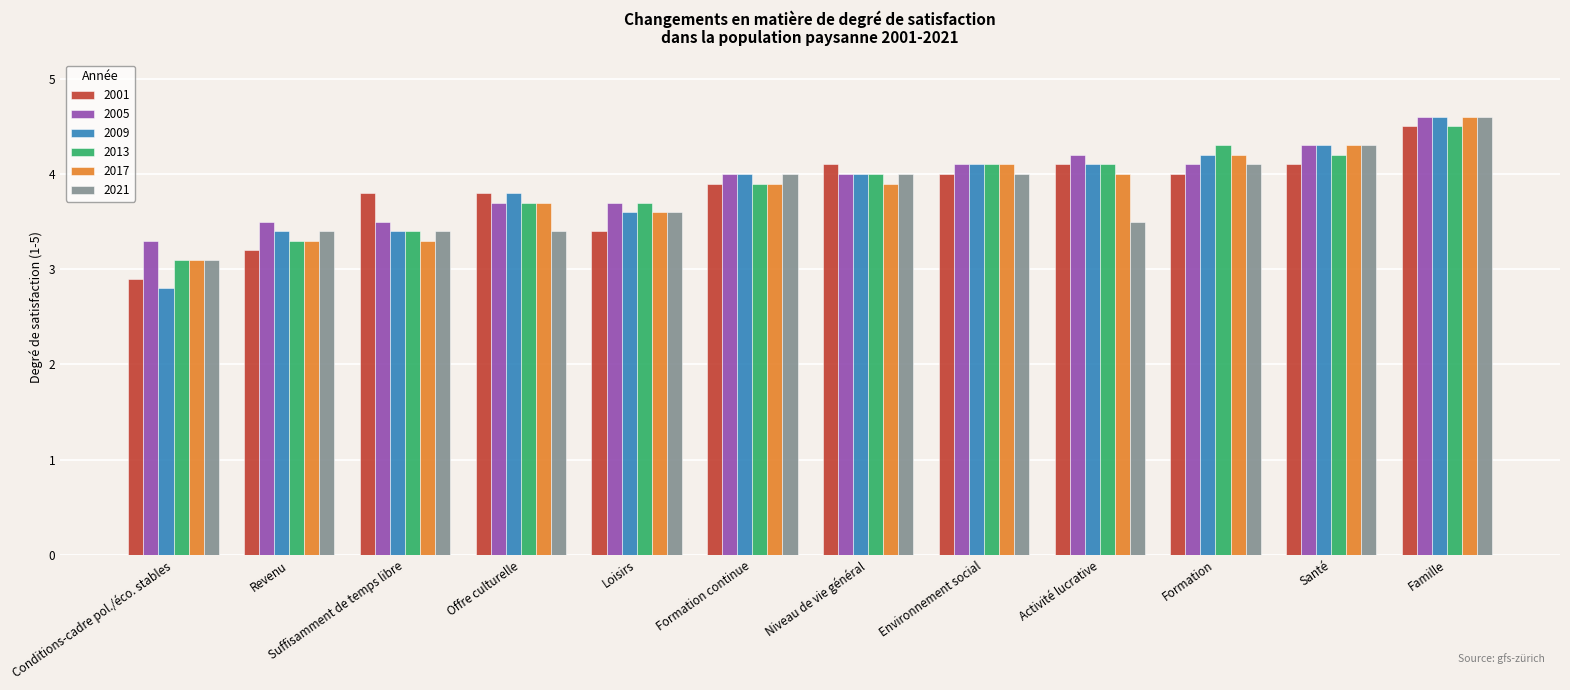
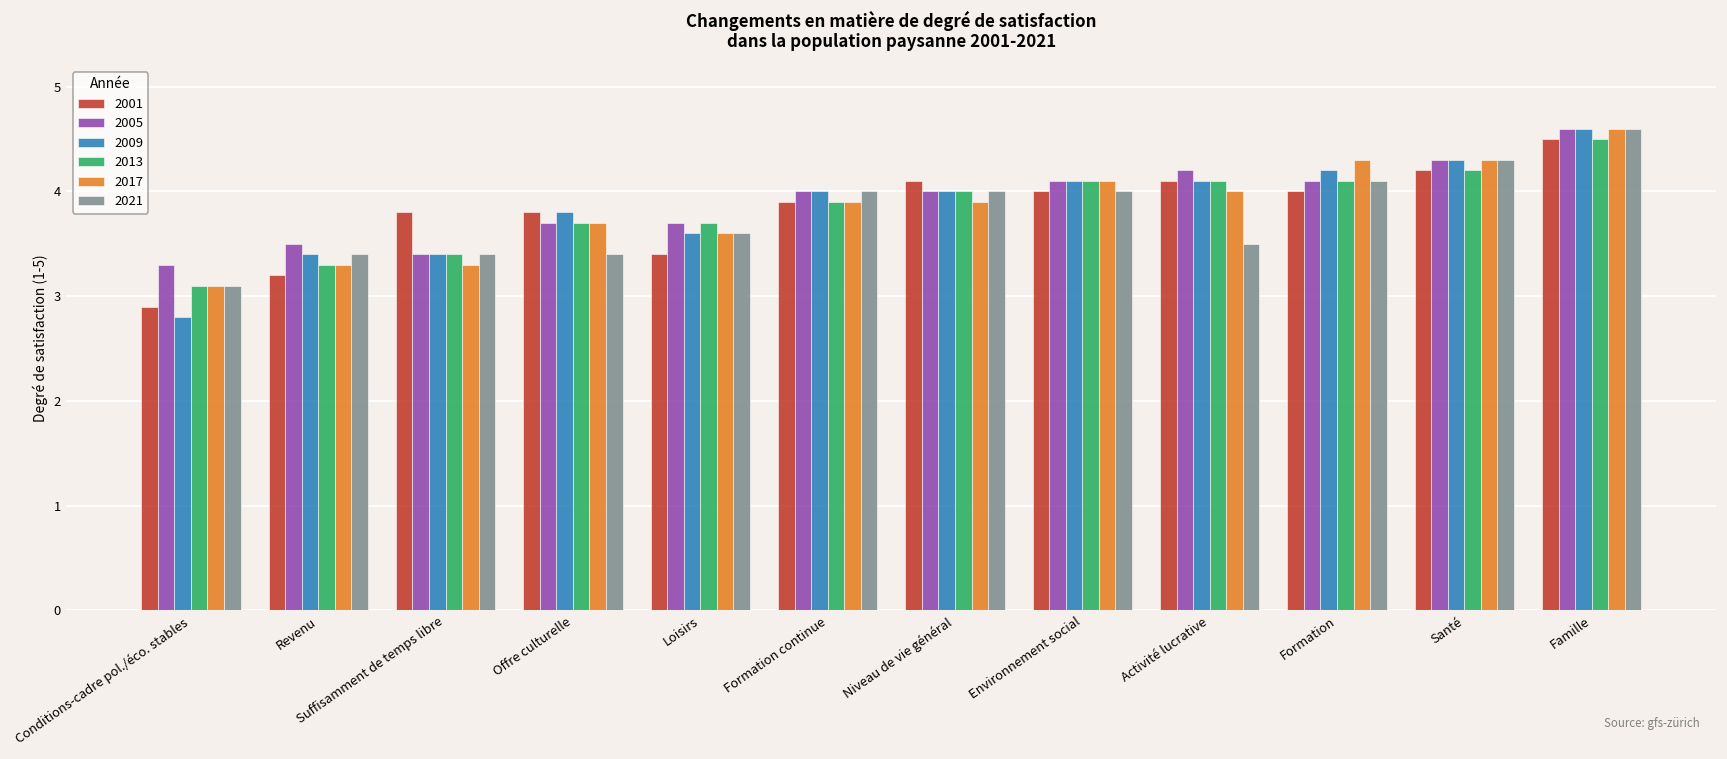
  {
    "2001": {
      "Conditions-cadre pol./éco. stables": 2.9,
      "Revenu": 3.2,
      "Suffisamment de temps libre": 3.8,
      "Offre culturelle": 3.8,
      "Loisirs": 3.4,
      "Formation continue": 3.9,
      "Niveau de vie général": 4.1,
      "Environnement social": 4.0,
      "Activité lucrative": 4.1,
      "Formation": 4.0,
-     "Santé": 4.1,
+     "Santé": 4.2,
      "Famille": 4.5
    },
    "2005": {
      "Conditions-cadre pol./éco. stables": 3.3,
      "Revenu": 3.5,
-     "Suffisamment de temps libre": 3.5,
+     "Suffisamment de temps libre": 3.4,
      "Offre culturelle": 3.7,
      "Loisirs": 3.7,
      "Formation continue": 4.0,
      "Niveau de vie général": 4.0,
      "Environnement social": 4.1,
      "Activité lucrative": 4.2,
      "Formation": 4.1,
      "Santé": 4.3,
      "Famille": 4.6
    },
    "2009": {
      "Conditions-cadre pol./éco. stables": 2.8,
      "Revenu": 3.4,
      "Suffisamment de temps libre": 3.4,
      "Offre culturelle": 3.8,
      "Loisirs": 3.6,
      "Formation continue": 4.0,
      "Niveau de vie général": 4.0,
      "Environnement social": 4.1,
      "Activité lucrative": 4.1,
      "Formation": 4.2,
      "Santé": 4.3,
      "Famille": 4.6
    },
    "2013": {
      "Conditions-cadre pol./éco. stables": 3.1,
      "Revenu": 3.3,
      "Suffisamment de temps libre": 3.4,
      "Offre culturelle": 3.7,
      "Loisirs": 3.7,
      "Formation continue": 3.9,
      "Niveau de vie général": 4.0,
      "Environnement social": 4.1,
      "Activité lucrative": 4.1,
-     "Formation": 4.3,
+     "Formation": 4.1,
      "Santé": 4.2,
      "Famille": 4.5
    },
    "2017": {
      "Conditions-cadre pol./éco. stables": 3.1,
      "Revenu": 3.3,
      "Suffisamment de temps libre": 3.3,
      "Offre culturelle": 3.7,
      "Loisirs": 3.6,
      "Formation continue": 3.9,
      "Niveau de vie général": 3.9,
      "Environnement social": 4.1,
      "Activité lucrative": 4.0,
-     "Formation": 4.2,
+     "Formation": 4.3,
      "Santé": 4.3,
      "Famille": 4.6
    },
    "2021": {
      "Conditions-cadre pol./éco. stables": 3.1,
      "Revenu": 3.4,
      "Suffisamment de temps libre": 3.4,
      "Offre culturelle": 3.4,
      "Loisirs": 3.6,
      "Formation continue": 4.0,
      "Niveau de vie général": 4.0,
      "Environnement social": 4.0,
      "Activité lucrative": 3.5,
      "Formation": 4.1,
      "Santé": 4.3,
      "Famille": 4.6
    }
  }
